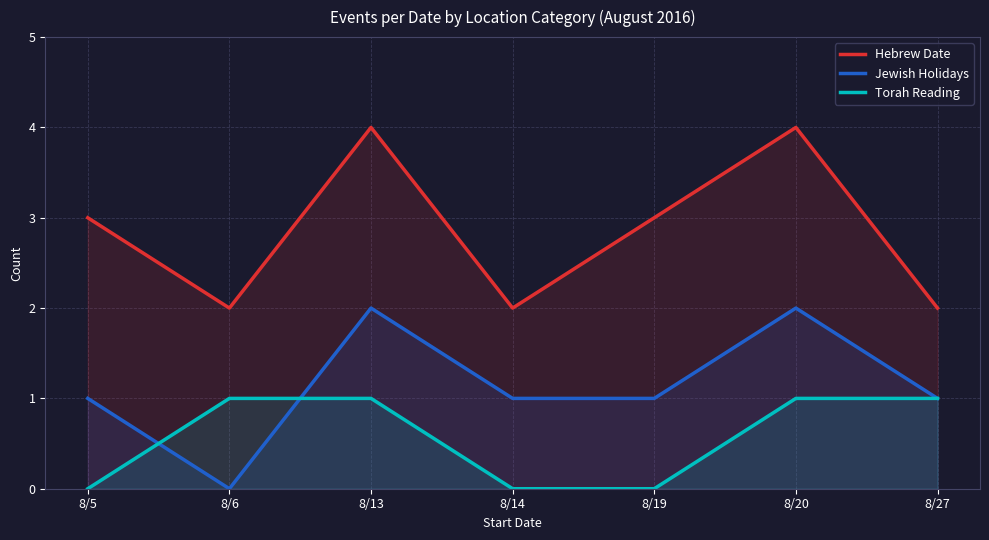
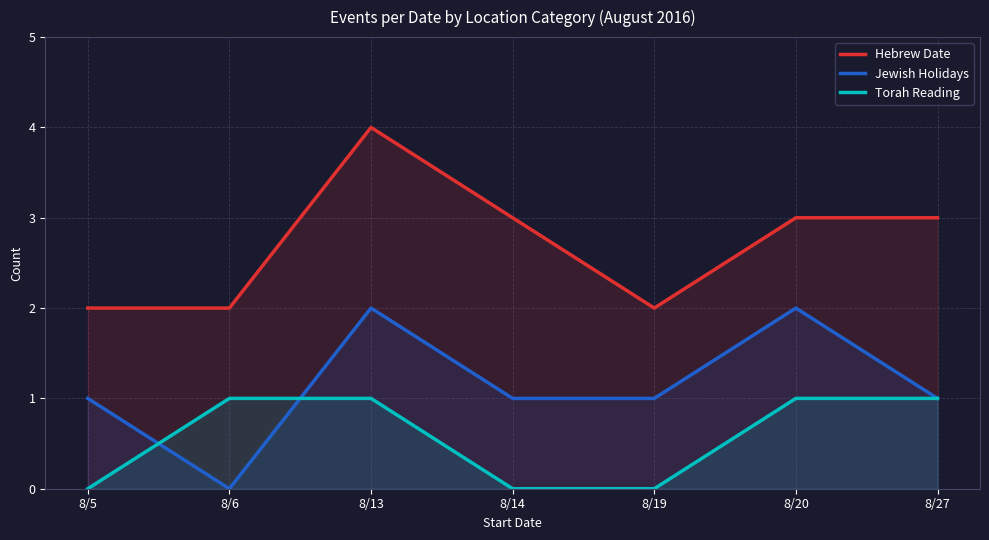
  {
    "Hebrew Date": {
-     "8/5": 3,
+     "8/5": 2,
      "8/6": 2,
      "8/13": 4,
-     "8/14": 2,
-     "8/19": 3,
-     "8/20": 4,
-     "8/27": 2
+     "8/14": 3,
+     "8/19": 2,
+     "8/20": 3,
+     "8/27": 3
    },
    "Jewish Holidays": {
      "8/5": 1,
      "8/6": 0,
      "8/13": 2,
      "8/14": 1,
      "8/19": 1,
      "8/20": 2
    },
    "Torah Reading": {
      "8/5": 0,
      "8/6": 1,
      "8/13": 1,
      "8/14": 0,
      "8/19": 0,
      "8/20": 1
    }
  }
